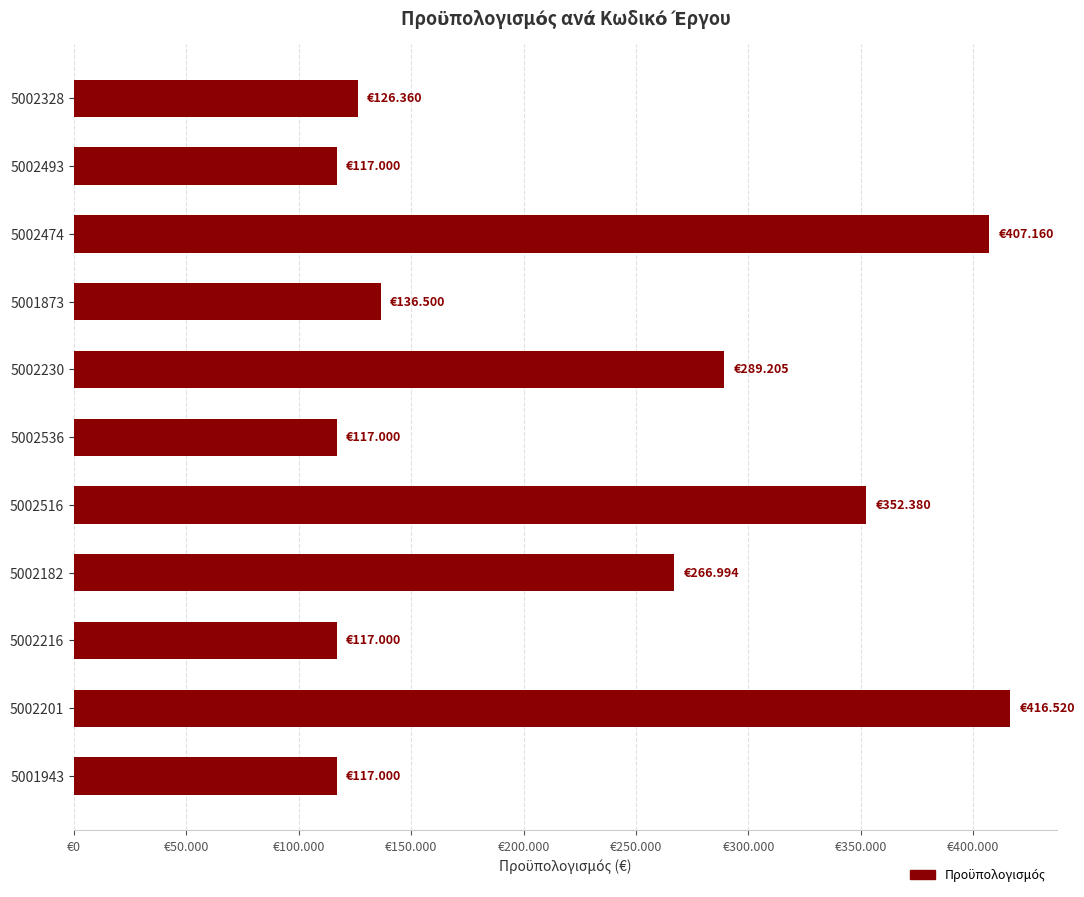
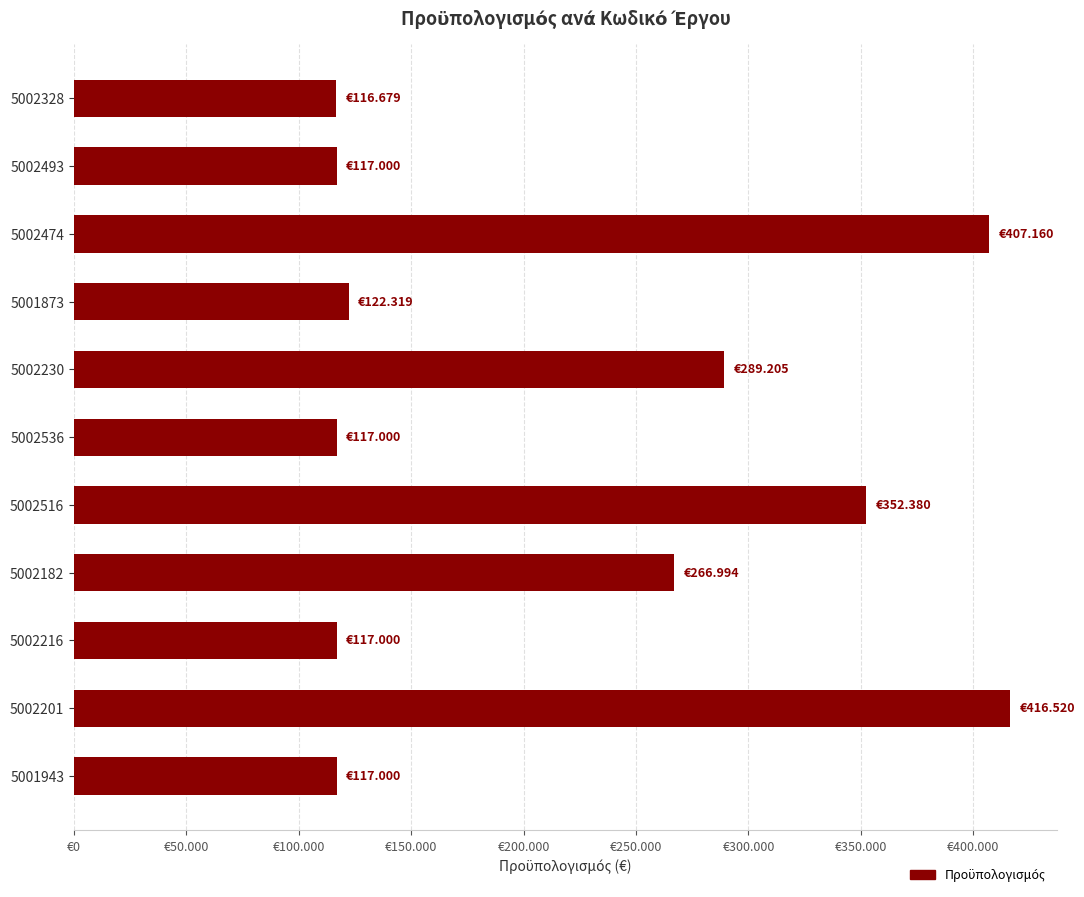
  {
-   "5002328": "€126.360",
+   "5002328": "€116.679",
    "5002493": "€117.000",
    "5002474": "€407.160",
-   "5001873": "€136.500",
+   "5001873": "€122.319",
    "5002230": "€289.205",
    "5002536": "€117.000",
    "5002516": "€352.380",
    "5002182": "€266.994",
    "5002216": "€117.000",
    "5002201": "€416.520",
    "5001943": "€117.000"
  }
